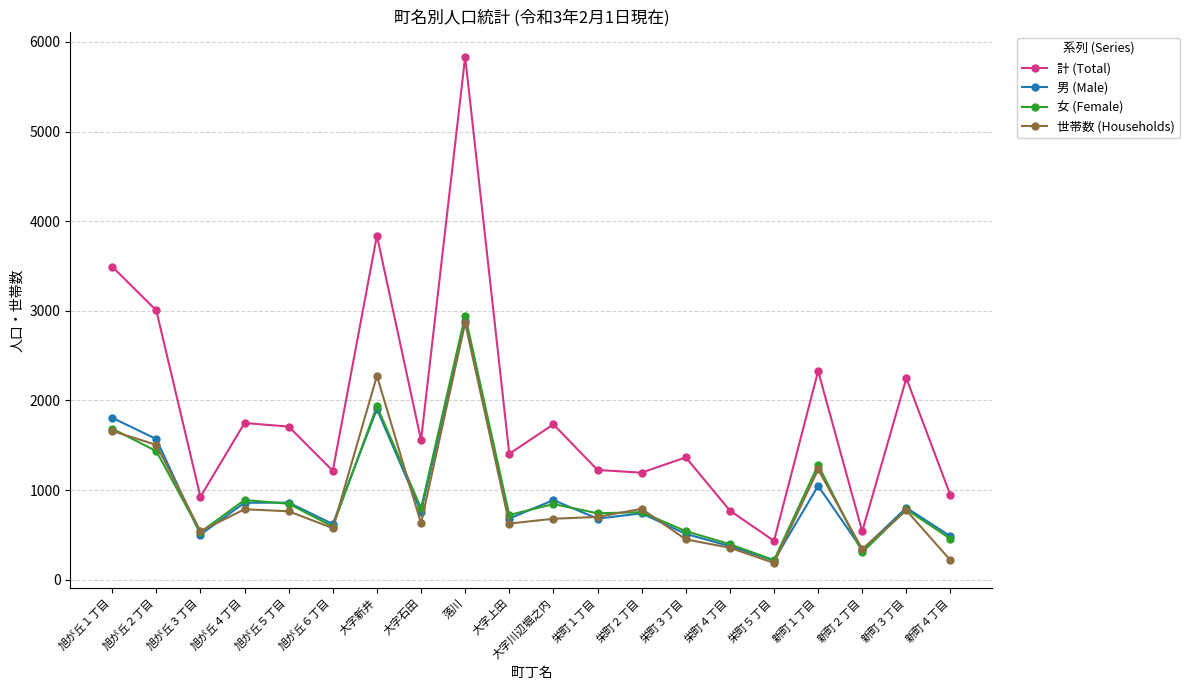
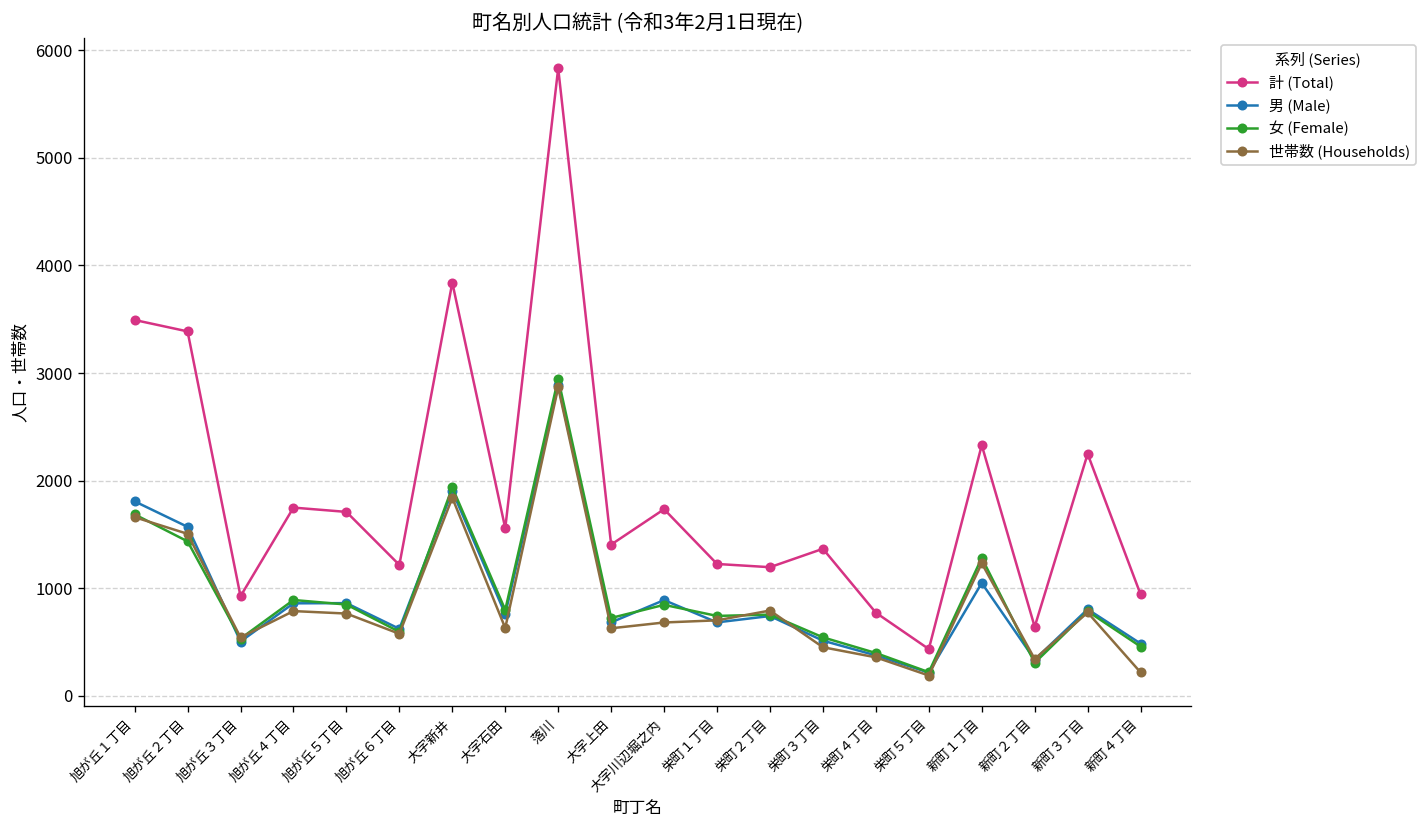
  {
    "計 (Total)": {
      "旭が丘１丁目": 3500,
-     "旭が丘２丁目": 3000,
+     "旭が丘２丁目": 3400,
      "旭が丘３丁目": 900,
      "旭が丘４丁目": 1700,
      "旭が丘５丁目": 1700,
      "旭が丘６丁目": 1200,
      "大字新井": 3800,
      "大字石田": 1600,
      "落川": 5800,
      "大字上田": 1400,
      "大字川辺堀之内": 1700,
      "栄町１丁目": 1200,
      "栄町２丁目": 1200,
      "栄町３丁目": 1400,
      "栄町４丁目": 800,
      "栄町５丁目": 400,
      "新町１丁目": 2300,
-     "新町２丁目": 500,
+     "新町２丁目": 600,
      "新町３丁目": 2200,
      "新町４丁目": 900
    },
    "男 (Male)": {
      "旭が丘１丁目": 1800,
      "旭が丘２丁目": 1600,
      "旭が丘４丁目": 900,
      "大字新井": 1900,
      "大字石田": 800,
      "大字上田": 700,
      "大字川辺堀之内": 900,
      "栄町３丁目": 500,
      "新町１丁目": 1000
    },
    "女 (Female)": {
      "旭が丘２丁目": 1400,
      "旭が丘４丁目": 900,
      "大字新井": 1900,
      "大字石田": 800,
      "落川": 2900,
      "大字上田": 700,
      "大字川辺堀之内": 800,
      "栄町１丁目": 700,
      "栄町３丁目": 500,
      "新町１丁目": 1300,
      "新町２丁目": 300
    },
    "世帯数 (Households)": {
      "旭が丘２丁目": 1500,
      "旭が丘４丁目": 800,
      "旭が丘５丁目": 800,
-     "大字新井": 2300,
+     "大字新井": 1800,
      "大字石田": 600,
      "大字上田": 600,
      "大字川辺堀之内": 700,
      "栄町２丁目": 800,
      "栄町３丁目": 500,
      "新町１丁目": 1200,
      "新町４丁目": 200
    }
  }
